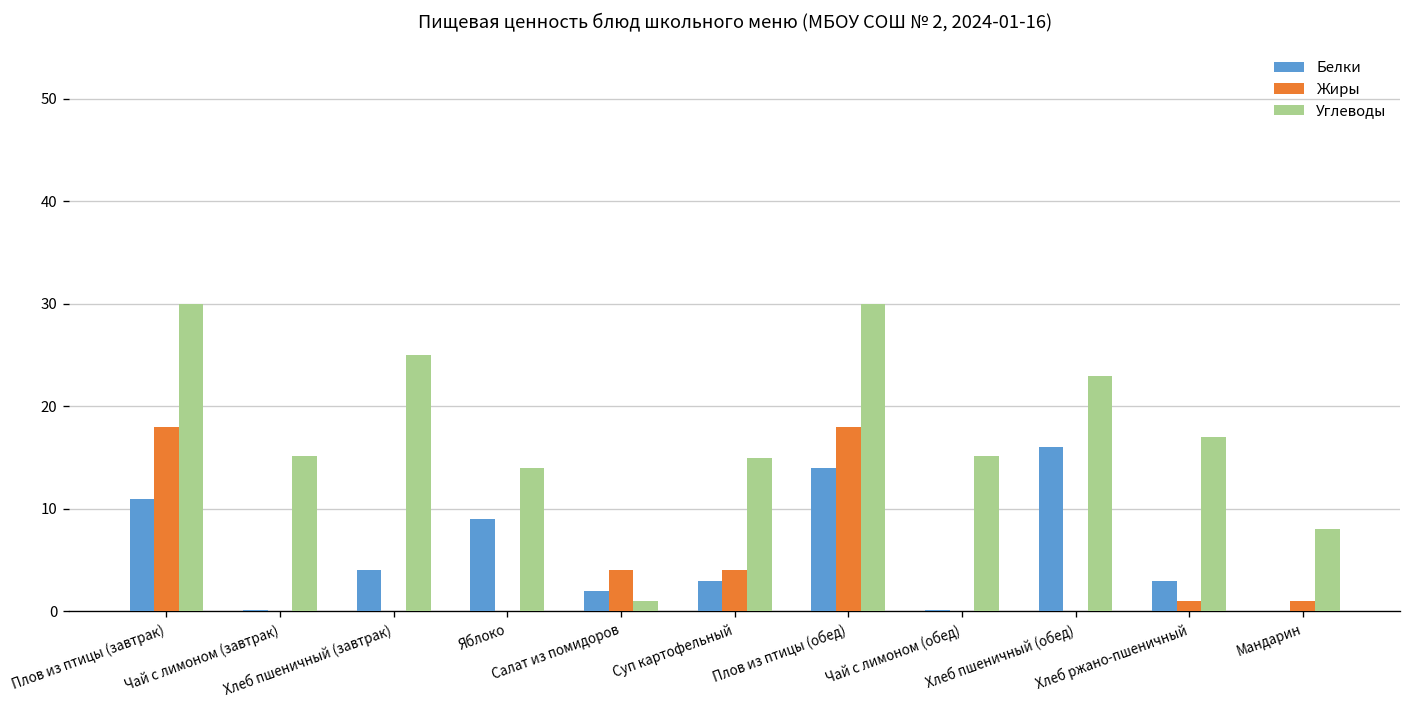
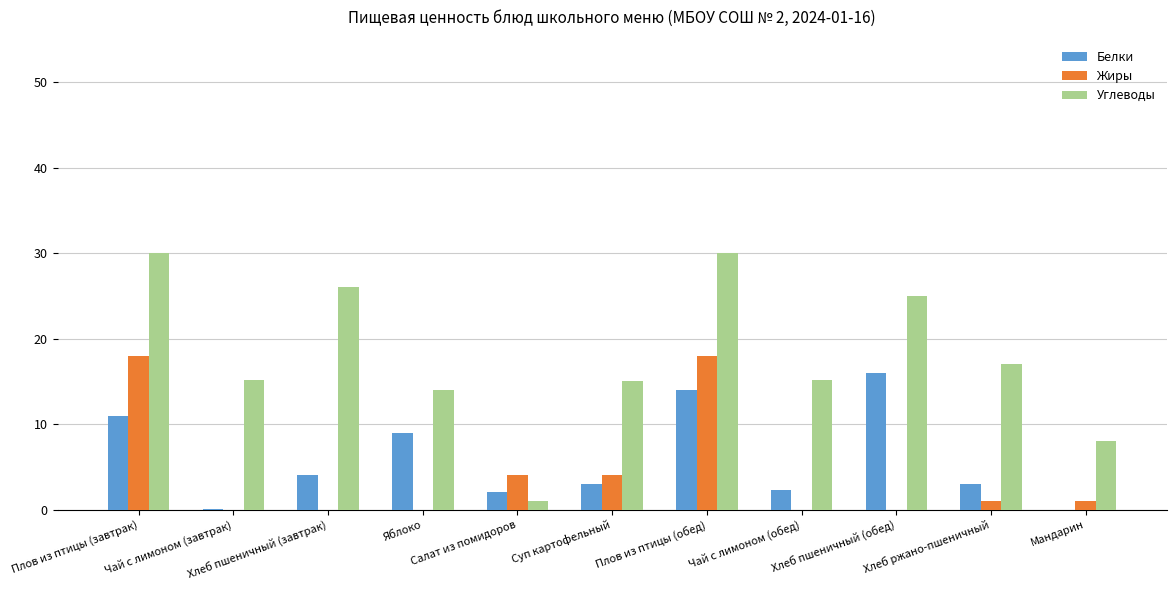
  {
    "Белки": {
      "Плов из птицы (завтрак)": 11,
      "Хлеб пшеничный (завтрак)": 4,
      "Яблоко": 9,
      "Салат из помидоров": 2,
      "Суп картофельный": 3,
      "Плов из птицы (обед)": 14,
-     "Чай с лимоном (обед)": 0,
+     "Чай с лимоном (обед)": 2,
      "Хлеб пшеничный (обед)": 16,
      "Хлеб ржано-пшеничный": 3,
      "Мандарин": 0
    },
    "Жиры": {
      "Плов из птицы (завтрак)": 18,
      "Чай с лимоном (завтрак)": 0,
      "Хлеб пшеничный (завтрак)": 0,
      "Яблоко": 0,
      "Салат из помидоров": 4,
      "Суп картофельный": 4,
      "Плов из птицы (обед)": 18,
      "Чай с лимоном (обед)": 0,
      "Хлеб пшеничный (обед)": 0,
      "Хлеб ржано-пшеничный": 1,
      "Мандарин": 1
    },
    "Углеводы": {
      "Плов из птицы (завтрак)": 30,
      "Чай с лимоном (завтрак)": 15,
-     "Хлеб пшеничный (завтрак)": 25,
+     "Хлеб пшеничный (завтрак)": 26,
      "Яблоко": 14,
      "Салат из помидоров": 1,
      "Суп картофельный": 15,
      "Плов из птицы (обед)": 30,
      "Чай с лимоном (обед)": 15,
-     "Хлеб пшеничный (обед)": 23,
+     "Хлеб пшеничный (обед)": 25,
      "Хлеб ржано-пшеничный": 17,
      "Мандарин": 8
    }
  }
